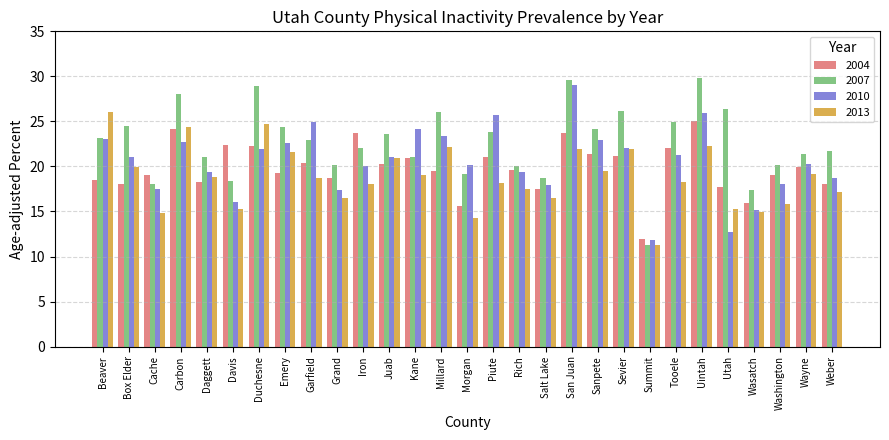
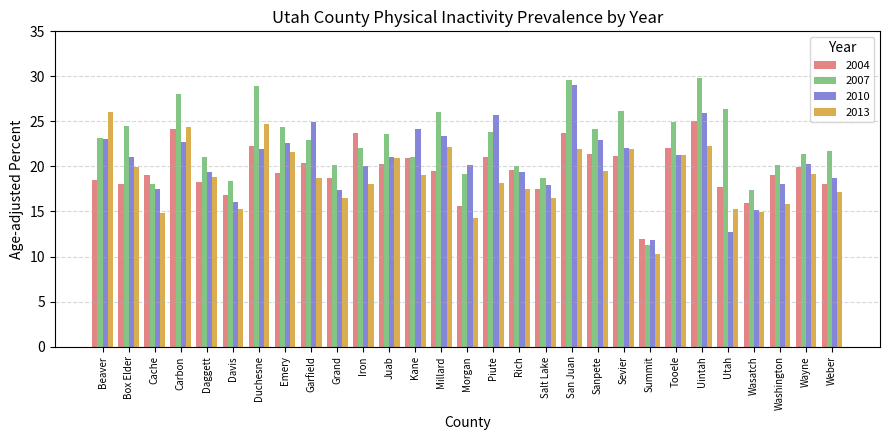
  {
    "2004": {
      "Beaver": 19,
      "Box Elder": 18,
      "Cache": 19,
      "Carbon": 24,
      "Daggett": 18,
-     "Davis": 22,
+     "Davis": 17,
      "Duchesne": 22,
      "Emery": 19,
      "Garfield": 20,
      "Grand": 19,
      "Iron": 24,
      "Juab": 20,
      "Kane": 21,
      "Millard": 20,
      "Morgan": 16,
      "Piute": 21,
      "Rich": 20,
      "Salt Lake": 18,
      "San Juan": 24,
      "Sanpete": 21,
      "Sevier": 21,
      "Summit": 12,
      "Tooele": 22,
      "Uintah": 25,
      "Utah": 18,
      "Wasatch": 16,
      "Washington": 19,
      "Wayne": 20,
      "Weber": 18
    },
    "2007": {
      "Beaver": 23,
      "Box Elder": 25,
      "Cache": 18,
      "Carbon": 28,
      "Daggett": 21,
      "Davis": 18,
      "Duchesne": 29,
      "Emery": 24,
      "Garfield": 23,
      "Grand": 20,
      "Iron": 22,
      "Juab": 24,
      "Kane": 21,
      "Millard": 26,
      "Morgan": 19,
      "Piute": 24,
      "Rich": 20,
      "Salt Lake": 19,
      "San Juan": 30,
      "Sanpete": 24,
      "Sevier": 26,
      "Summit": 11,
      "Tooele": 25,
      "Uintah": 30,
      "Utah": 26,
      "Wasatch": 17,
      "Washington": 20,
      "Wayne": 21,
      "Weber": 22
    },
    "2010": {
      "Beaver": 23,
      "Box Elder": 21,
      "Cache": 18,
      "Carbon": 23,
      "Daggett": 19,
      "Davis": 16,
      "Duchesne": 22,
      "Emery": 23,
      "Garfield": 25,
      "Grand": 17,
      "Iron": 20,
      "Juab": 21,
      "Kane": 24,
      "Millard": 23,
      "Morgan": 20,
      "Piute": 26,
      "Rich": 19,
      "Salt Lake": 18,
      "San Juan": 29,
      "Sanpete": 23,
      "Sevier": 22,
      "Summit": 12,
      "Tooele": 21,
      "Uintah": 26,
      "Utah": 13,
      "Wasatch": 15,
      "Washington": 18,
      "Wayne": 20,
      "Weber": 19
    },
    "2013": {
      "Beaver": 26,
      "Box Elder": 20,
      "Cache": 15,
      "Carbon": 24,
      "Daggett": 19,
      "Davis": 15,
      "Duchesne": 25,
      "Emery": 22,
      "Garfield": 19,
      "Grand": 17,
      "Iron": 18,
      "Juab": 21,
      "Kane": 19,
      "Millard": 22,
      "Morgan": 14,
      "Piute": 18,
      "Rich": 18,
      "Salt Lake": 17,
      "San Juan": 22,
      "Sanpete": 20,
      "Sevier": 22,
-     "Summit": 11,
-     "Tooele": 18,
+     "Summit": 10,
+     "Tooele": 21,
      "Uintah": 22,
      "Utah": 15,
      "Wasatch": 15,
      "Washington": 16,
      "Wayne": 19,
      "Weber": 17
    }
  }
